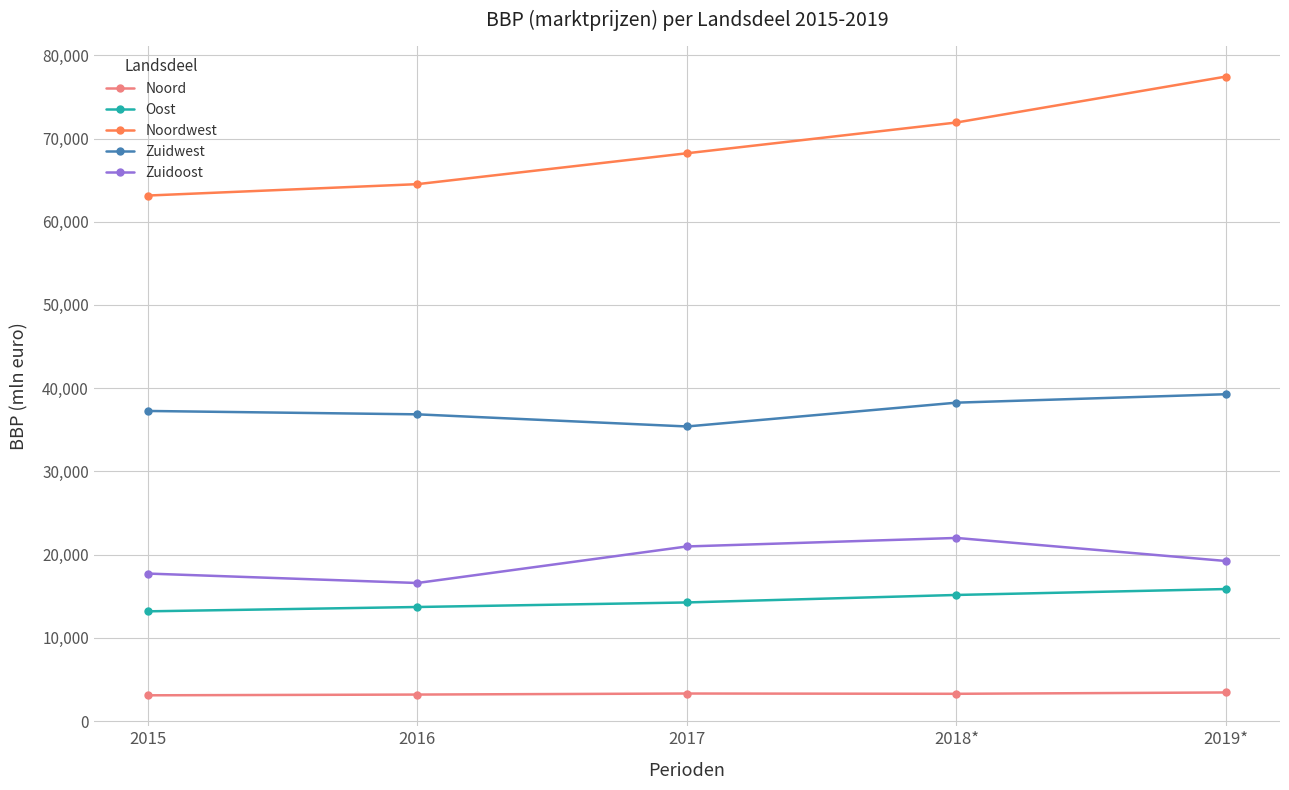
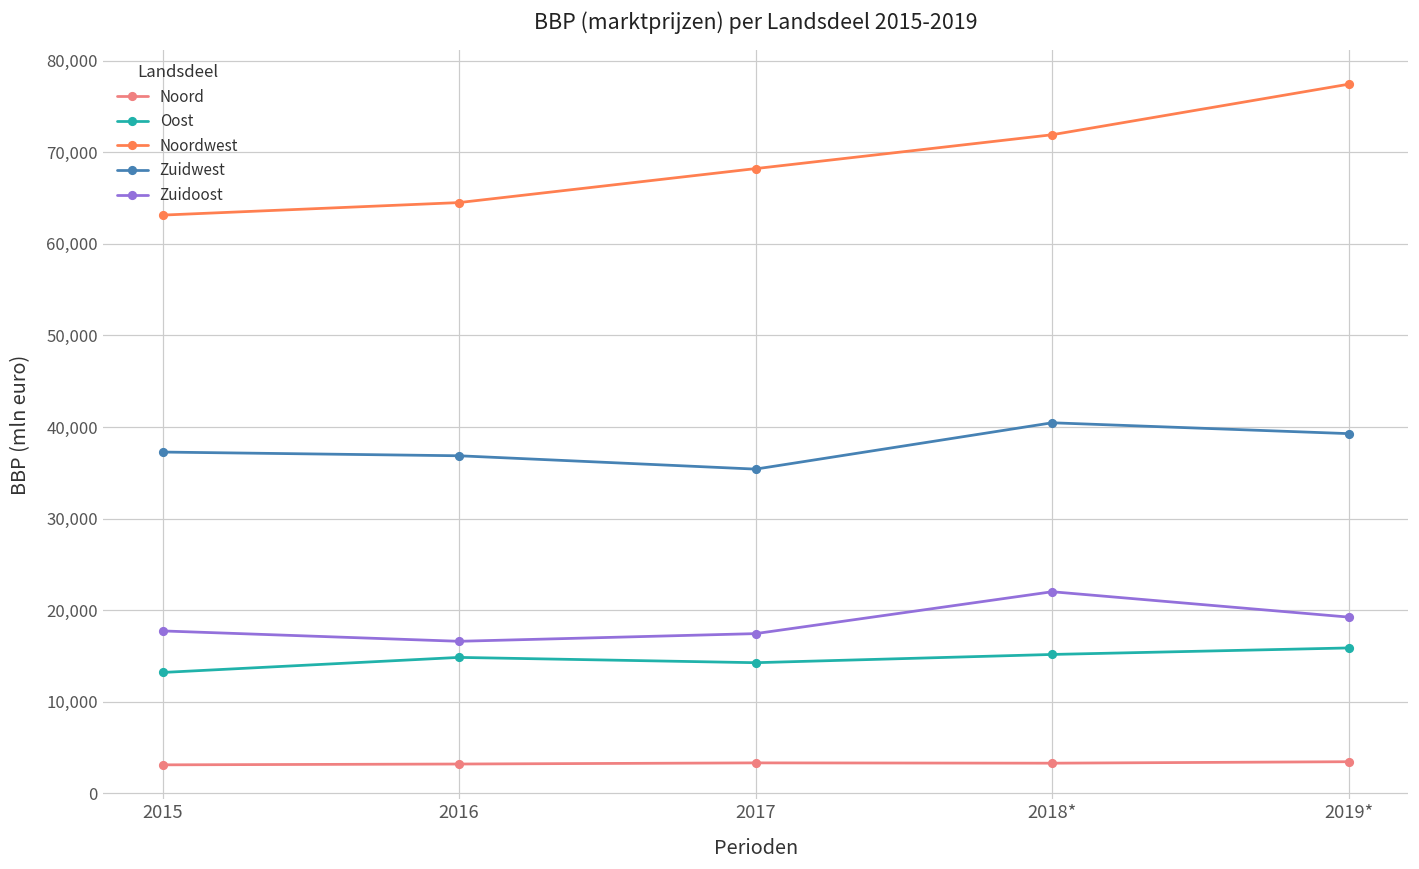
  {
    "Oost": {
      "2015": "13,000",
-     "2016": "14,000",
+     "2016": "15,000",
      "2017": "14,000",
      "2018*": "15,000",
      "2019*": "16,000"
    },
    "Zuidwest": {
      "2015": "37,000",
      "2016": "37,000",
      "2017": "35,000",
-     "2018*": "38,000",
+     "2018*": "40,000",
      "2019*": "39,000"
    },
    "Zuidoost": {
      "2015": "18,000",
      "2016": "17,000",
-     "2017": "21,000",
+     "2017": "17,000",
      "2018*": "22,000",
      "2019*": "19,000"
    }
  }
